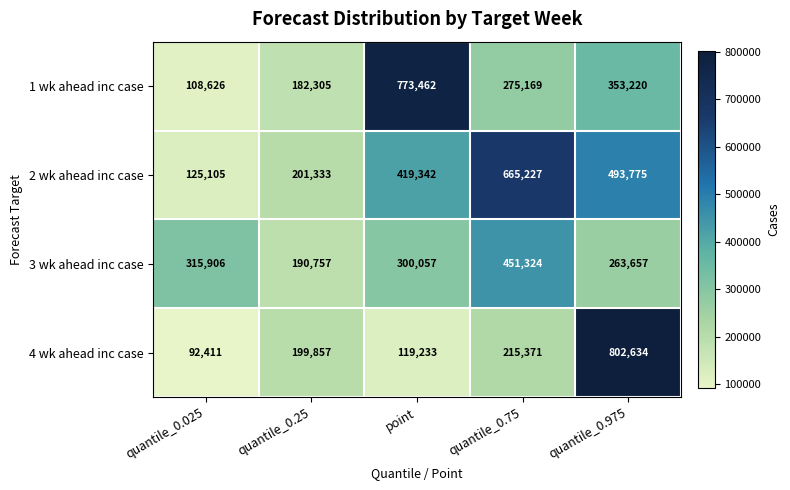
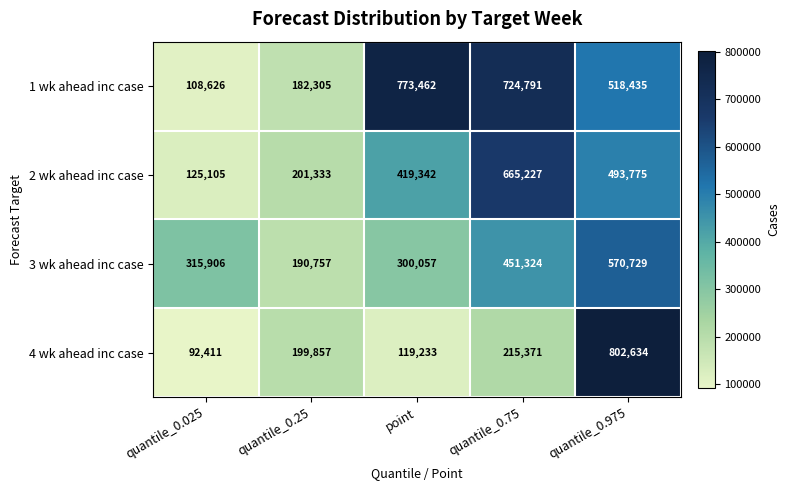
  {
    "1 wk ahead inc case": {
      "quantile_0.025": "108,626",
      "quantile_0.25": "182,305",
      "point": "773,462",
-     "quantile_0.75": "275,169",
-     "quantile_0.975": "353,220"
+     "quantile_0.75": "724,791",
+     "quantile_0.975": "518,435"
    },
    "2 wk ahead inc case": {
      "quantile_0.025": "125,105",
      "quantile_0.25": "201,333",
      "point": "419,342",
      "quantile_0.75": "665,227",
      "quantile_0.975": "493,775"
    },
    "3 wk ahead inc case": {
      "quantile_0.025": "315,906",
      "quantile_0.25": "190,757",
      "point": "300,057",
      "quantile_0.75": "451,324",
-     "quantile_0.975": "263,657"
+     "quantile_0.975": "570,729"
    },
    "4 wk ahead inc case": {
      "quantile_0.025": "92,411",
      "quantile_0.25": "199,857",
      "point": "119,233",
      "quantile_0.75": "215,371",
      "quantile_0.975": "802,634"
    }
  }
